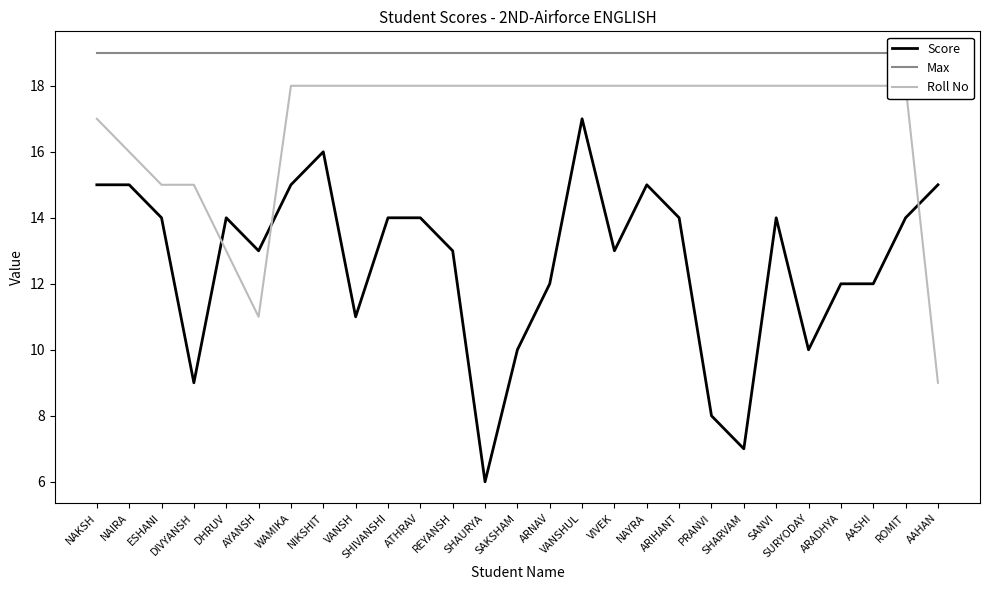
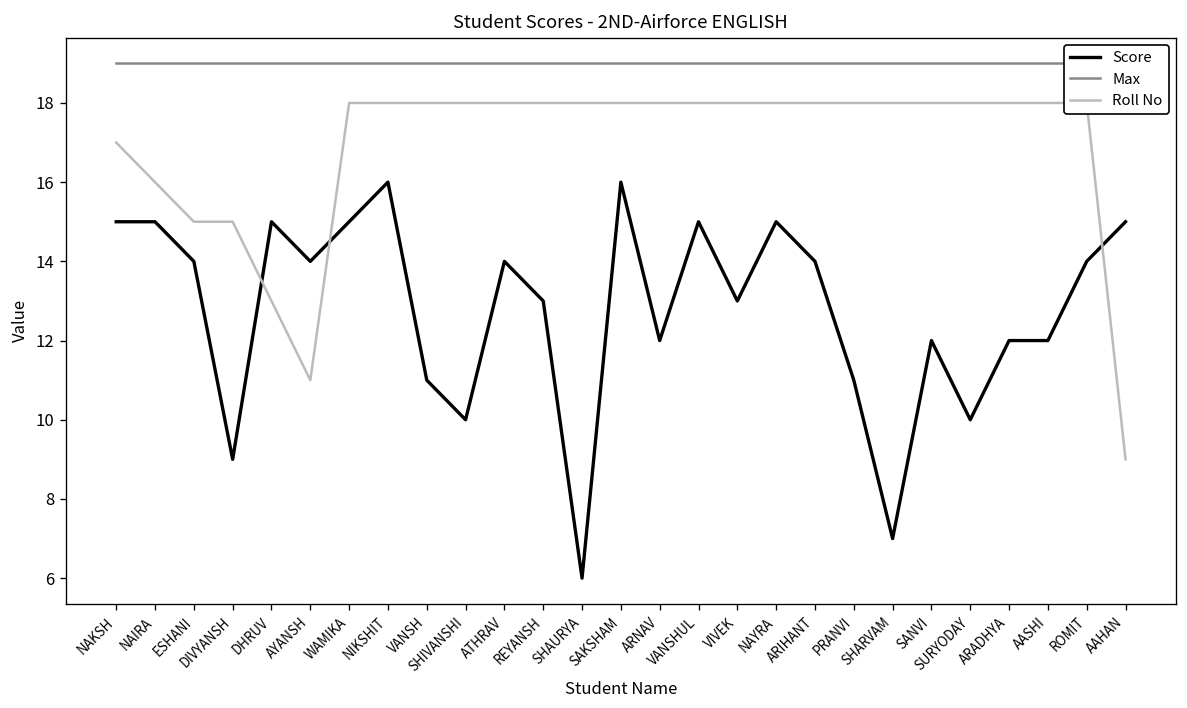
  {
    "Score": {
      "NAKSH": 15,
      "NAIRA": 15,
      "ESHANI": 14,
      "DIVYANSH": 9,
-     "DHRUV": 14,
-     "AYANSH": 13,
+     "DHRUV": 15,
+     "AYANSH": 14,
      "WAMIKA": 15,
      "NIKSHIT": 16,
      "VANSH": 11,
-     "SHIVANSHI": 14,
+     "SHIVANSHI": 10,
      "ATHRAV": 14,
      "REYANSH": 13,
      "SHAURYA": 6,
-     "SAKSHAM": 10,
+     "SAKSHAM": 16,
      "ARNAV": 12,
-     "VANSHUL": 17,
+     "VANSHUL": 15,
      "VIVEK": 13,
      "NAYRA": 15,
      "ARIHANT": 14,
-     "PRANVI": 8,
+     "PRANVI": 11,
      "SHARVAM": 7,
-     "SANVI": 14,
+     "SANVI": 12,
      "SURYODAY": 10,
      "ARADHYA": 12,
      "AASHI": 12,
      "ROMIT": 14,
      "AAHAN": 15
    },
    "Max": {
      "NAKSH": 19,
      "NAIRA": 19,
      "ESHANI": 19,
      "DIVYANSH": 19,
      "DHRUV": 19,
      "AYANSH": 19,
      "WAMIKA": 19,
      "NIKSHIT": 19,
      "VANSH": 19,
      "SHIVANSHI": 19,
      "ATHRAV": 19,
      "REYANSH": 19,
      "SHAURYA": 19,
      "SAKSHAM": 19,
      "ARNAV": 19,
      "VANSHUL": 19,
      "VIVEK": 19,
      "NAYRA": 19,
      "ARIHANT": 19,
      "PRANVI": 19,
      "SHARVAM": 19,
      "SANVI": 19,
      "SURYODAY": 19,
      "ARADHYA": 19,
      "AASHI": 19
    },
    "Roll No": {
      "NAKSH": 17,
      "NAIRA": 16,
      "ESHANI": 15,
      "DIVYANSH": 15,
      "DHRUV": 13,
      "AYANSH": 11,
      "WAMIKA": 18,
      "NIKSHIT": 18,
      "VANSH": 18,
      "SHIVANSHI": 18,
      "ATHRAV": 18,
      "REYANSH": 18,
      "SHAURYA": 18,
      "SAKSHAM": 18,
      "ARNAV": 18,
      "VANSHUL": 18,
      "VIVEK": 18,
      "NAYRA": 18,
      "ARIHANT": 18,
      "PRANVI": 18,
      "SHARVAM": 18,
      "SANVI": 18,
      "SURYODAY": 18,
      "ARADHYA": 18,
      "AASHI": 18,
      "AAHAN": 9
    }
  }
